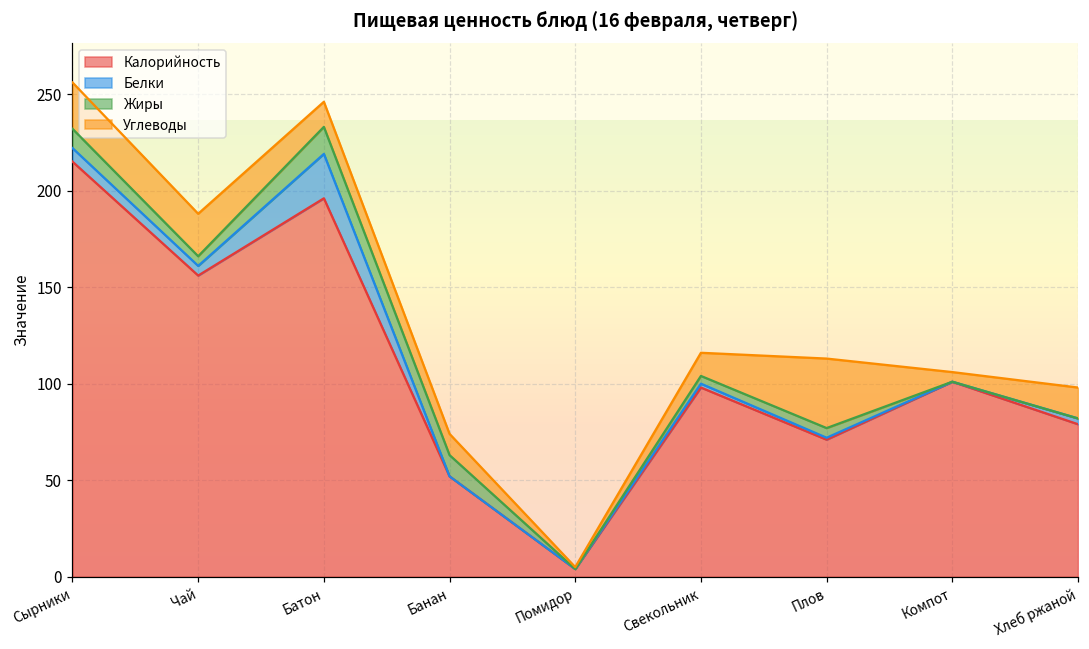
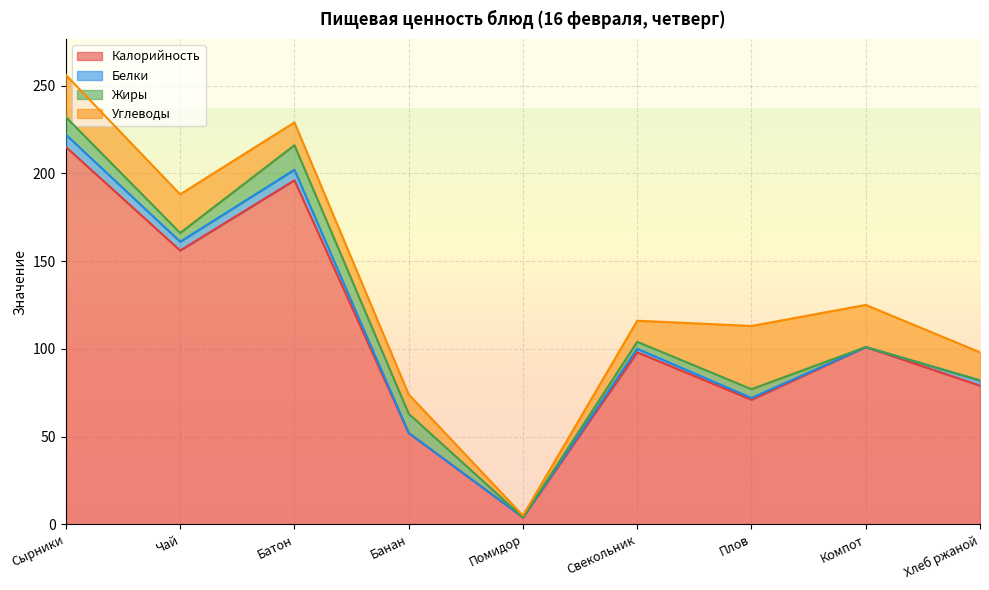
  {
    "Калорийность": {
      "Сырники": 215,
      "Чай": 156,
      "Батон": 196,
      "Свекольник": 98,
      "Хлеб ржаной": 79
    },
    "Белки": {
      "Сырники": 7,
      "Чай": 5,
-     "Батон": 23,
+     "Батон": 6,
      "Свекольник": 2
    },
    "Жиры": {
      "Сырники": 10,
      "Чай": 5,
      "Батон": 14,
      "Банан": 11,
      "Свекольник": 4,
      "Плов": 5
    },
    "Углеводы": {
      "Сырники": 24,
      "Чай": 22,
      "Батон": 13,
      "Банан": 11,
      "Свекольник": 12,
      "Плов": 36,
-     "Компот": 5,
+     "Компот": 24,
      "Хлеб ржаной": 16
    }
  }
